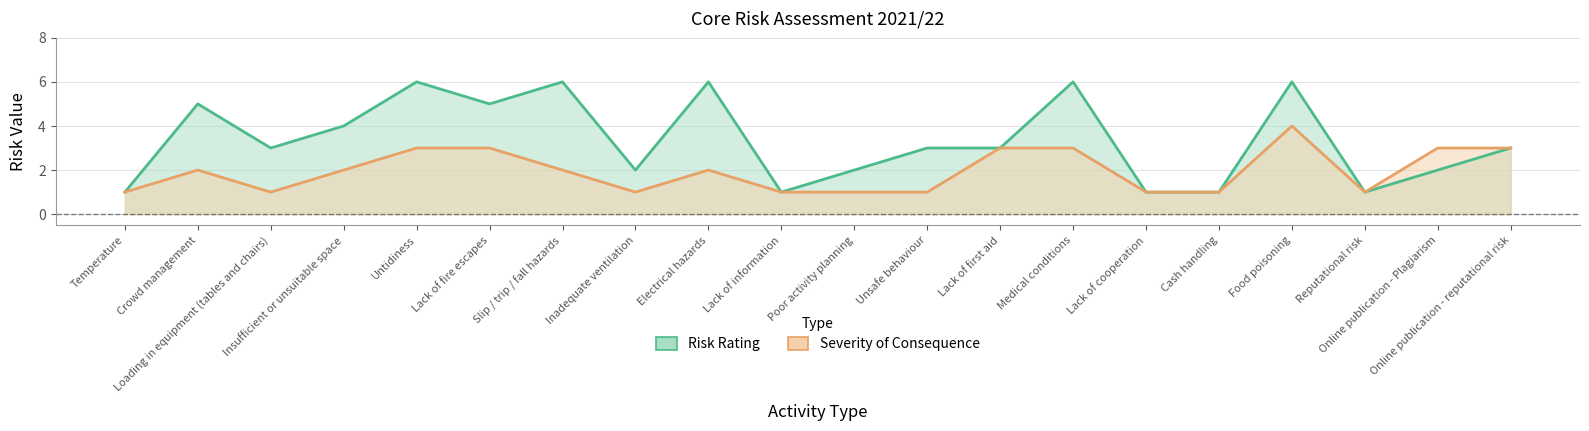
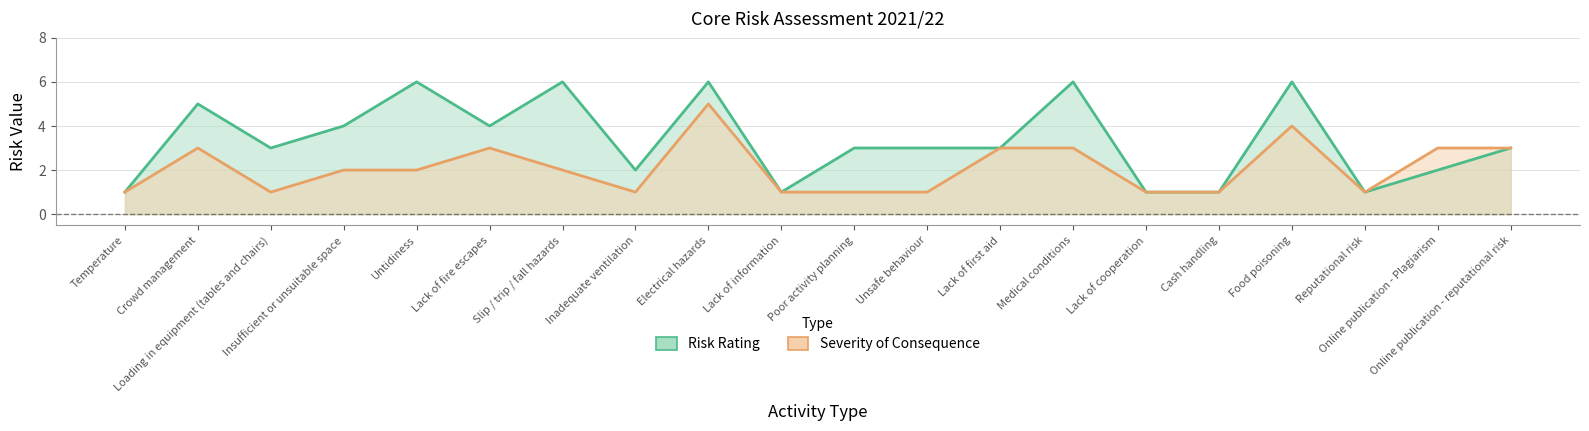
  {
    "Risk Rating": {
      "Crowd management": 5,
      "Loading in equipment (tables and chairs)": 3,
      "Insufficient or unsuitable space": 4,
      "Untidiness": 6,
-     "Lack of fire escapes": 5,
+     "Lack of fire escapes": 4,
      "Slip / trip / fall hazards": 6,
      "Inadequate ventilation": 2,
      "Electrical hazards": 6,
-     "Poor activity planning": 2,
+     "Poor activity planning": 3,
      "Unsafe behaviour": 3,
      "Medical conditions": 6,
      "Food poisoning": 6,
      "Online publication - Plagiarism": 2
    },
    "Severity of Consequence": {
-     "Crowd management": 2,
+     "Crowd management": 3,
      "Loading in equipment (tables and chairs)": 1,
      "Insufficient or unsuitable space": 2,
-     "Untidiness": 3,
+     "Untidiness": 2,
      "Lack of fire escapes": 3,
      "Slip / trip / fall hazards": 2,
      "Inadequate ventilation": 1,
-     "Electrical hazards": 2,
+     "Electrical hazards": 5,
      "Poor activity planning": 1,
      "Unsafe behaviour": 1,
      "Medical conditions": 3,
      "Food poisoning": 4,
      "Online publication - Plagiarism": 3
    }
  }
